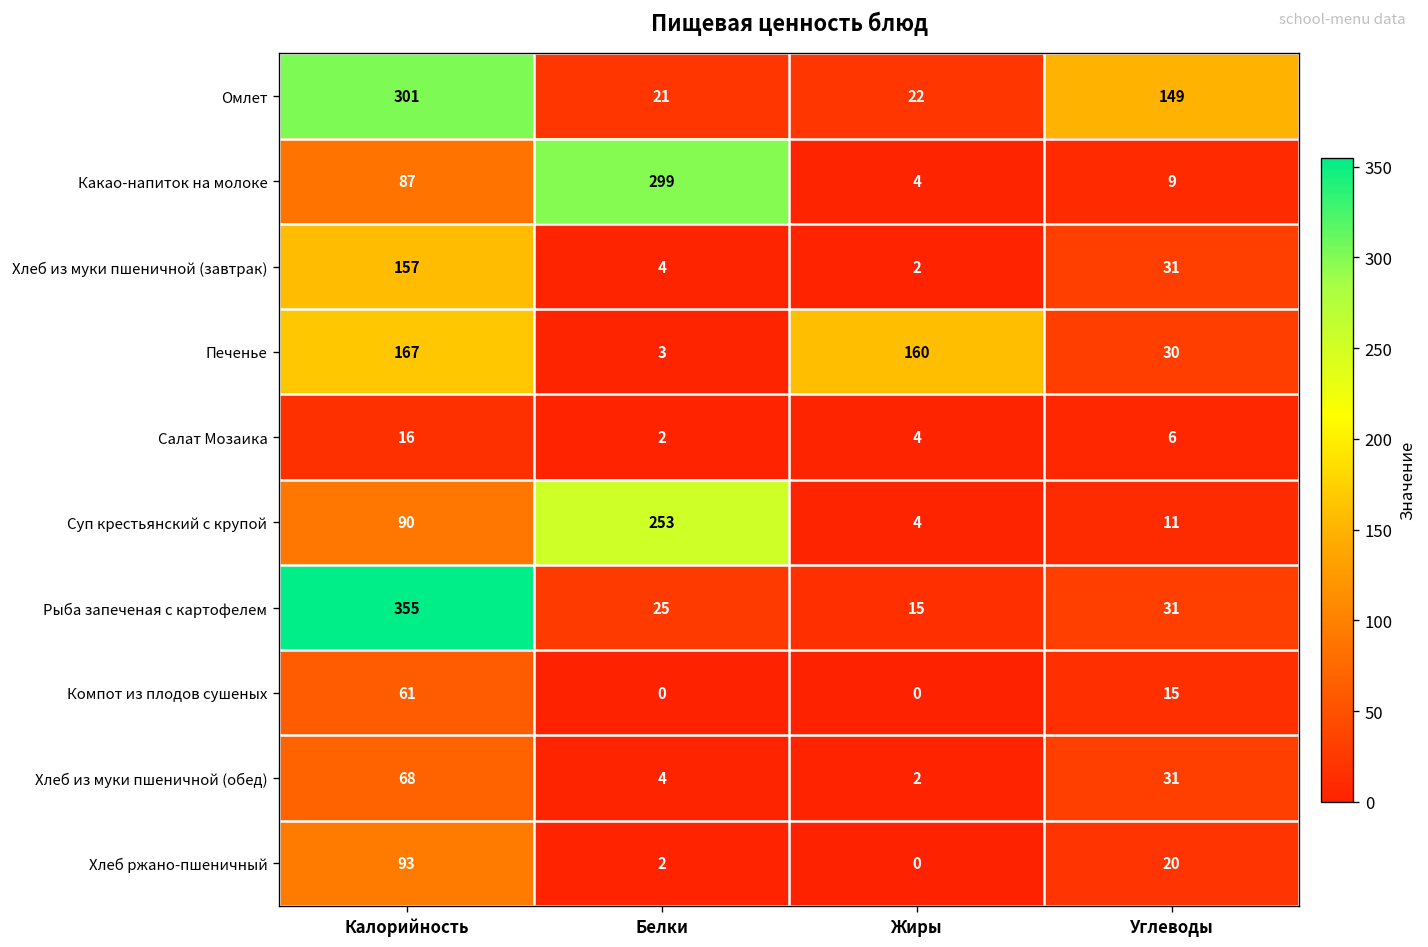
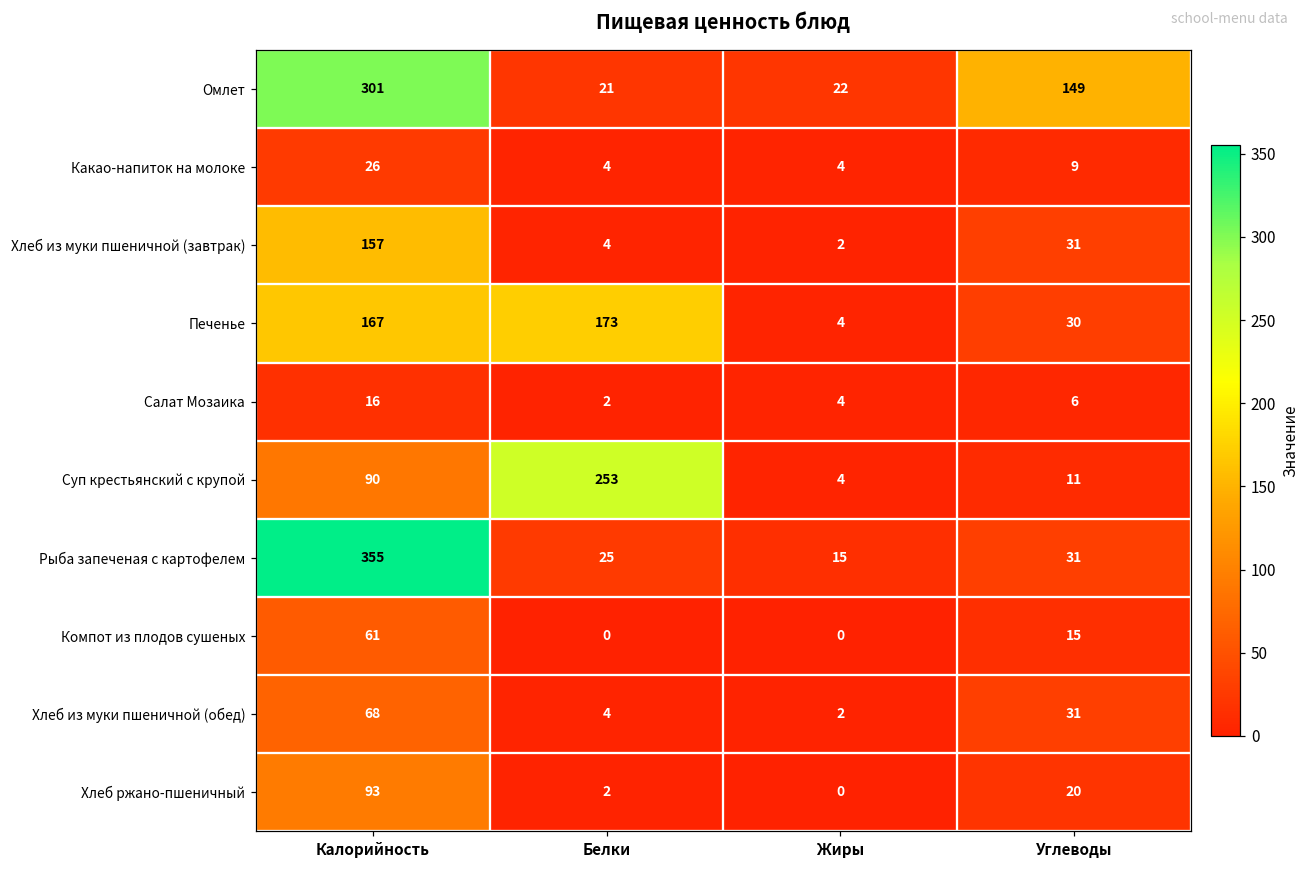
  {
    "Омлет": {
      "Калорийность": 301,
      "Белки": 21,
      "Жиры": 22,
      "Углеводы": 149
    },
    "Какао-напиток на молоке": {
-     "Калорийность": 87,
-     "Белки": 299,
+     "Калорийность": 26,
+     "Белки": 4,
      "Жиры": 4,
      "Углеводы": 9
    },
    "Хлеб из муки пшеничной (завтрак)": {
      "Калорийность": 157,
      "Белки": 4,
      "Жиры": 2,
      "Углеводы": 31
    },
    "Печенье": {
      "Калорийность": 167,
-     "Белки": 3,
-     "Жиры": 160,
+     "Белки": 173,
+     "Жиры": 4,
      "Углеводы": 30
    },
    "Салат Мозаика": {
      "Калорийность": 16,
      "Белки": 2,
      "Жиры": 4,
      "Углеводы": 6
    },
    "Суп крестьянский с крупой": {
      "Калорийность": 90,
      "Белки": 253,
      "Жиры": 4,
      "Углеводы": 11
    },
    "Рыба запеченая с картофелем": {
      "Калорийность": 355,
      "Белки": 25,
      "Жиры": 15,
      "Углеводы": 31
    },
    "Компот из плодов сушеных": {
      "Калорийность": 61,
      "Белки": 0,
      "Жиры": 0,
      "Углеводы": 15
    },
    "Хлеб из муки пшеничной (обед)": {
      "Калорийность": 68,
      "Белки": 4,
      "Жиры": 2,
      "Углеводы": 31
    },
    "Хлеб ржано-пшеничный": {
      "Калорийность": 93,
      "Белки": 2,
      "Жиры": 0,
      "Углеводы": 20
    }
  }
